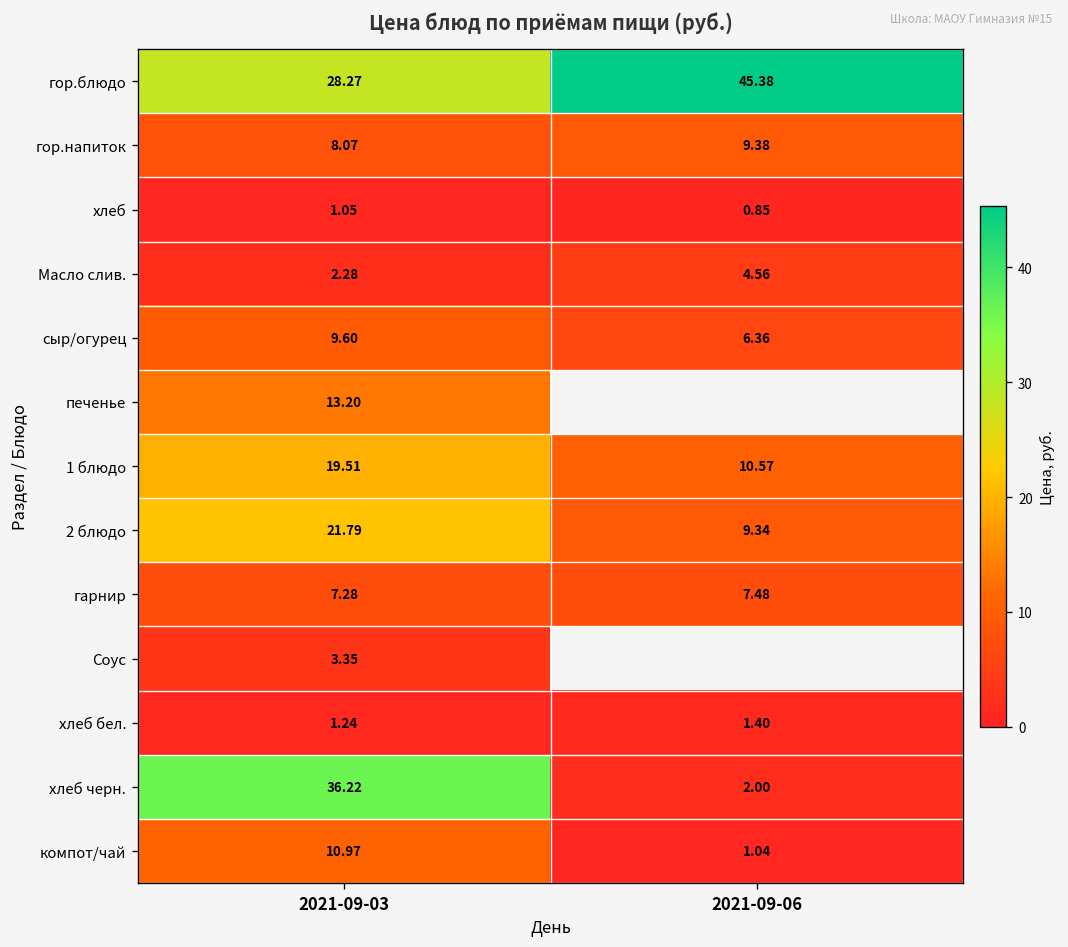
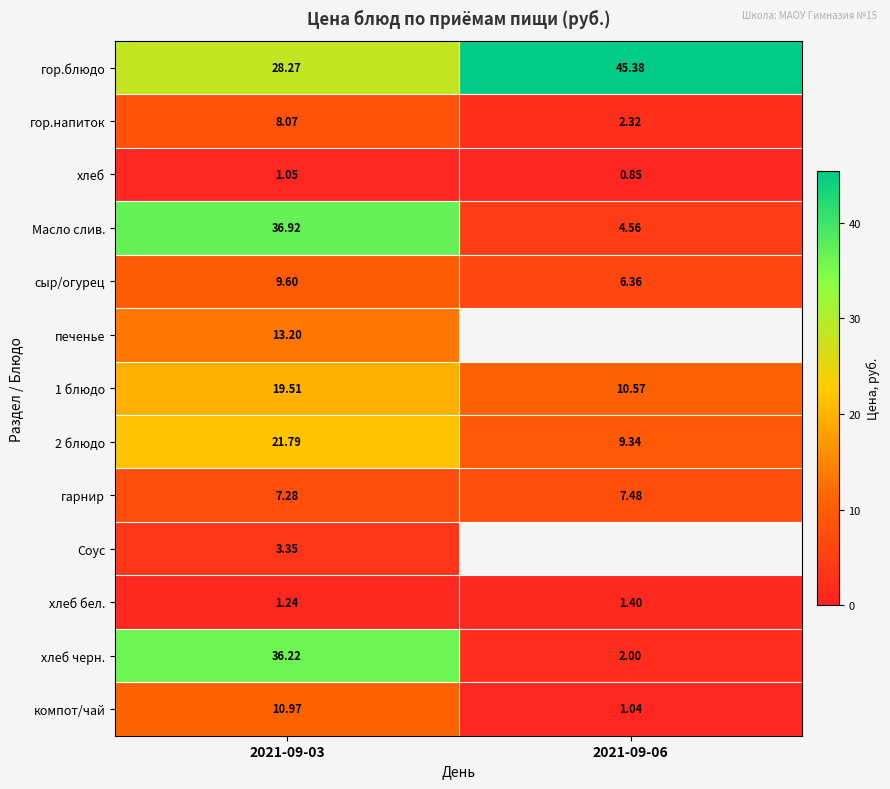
  {
    "гор.блюдо": {
      "2021-09-03": 28.27,
      "2021-09-06": 45.38
    },
    "гор.напиток": {
      "2021-09-03": 8.07,
-     "2021-09-06": 9.38
+     "2021-09-06": 2.32
    },
    "хлеб": {
      "2021-09-03": 1.05,
      "2021-09-06": 0.85
    },
    "Масло слив.": {
-     "2021-09-03": 2.28,
+     "2021-09-03": 36.92,
      "2021-09-06": 4.56
    },
    "сыр/огурец": {
      "2021-09-03": 9.60,
      "2021-09-06": 6.36
    },
    "печенье": {
      "2021-09-03": 13.20
    },
    "1 блюдо": {
      "2021-09-03": 19.51,
      "2021-09-06": 10.57
    },
    "2 блюдо": {
      "2021-09-03": 21.79,
      "2021-09-06": 9.34
    },
    "гарнир": {
      "2021-09-03": 7.28,
      "2021-09-06": 7.48
    },
    "Соус": {
      "2021-09-03": 3.35
    },
    "хлеб бел.": {
      "2021-09-03": 1.24,
      "2021-09-06": 1.40
    },
    "хлеб черн.": {
      "2021-09-03": 36.22,
      "2021-09-06": 2.00
    },
    "компот/чай": {
      "2021-09-03": 10.97,
      "2021-09-06": 1.04
    }
  }
